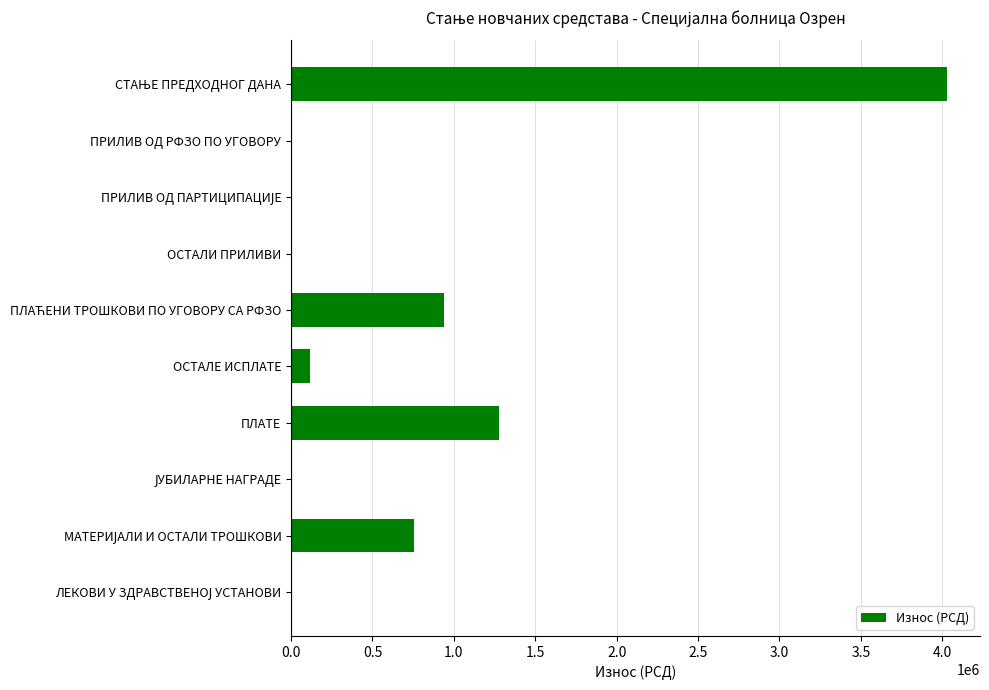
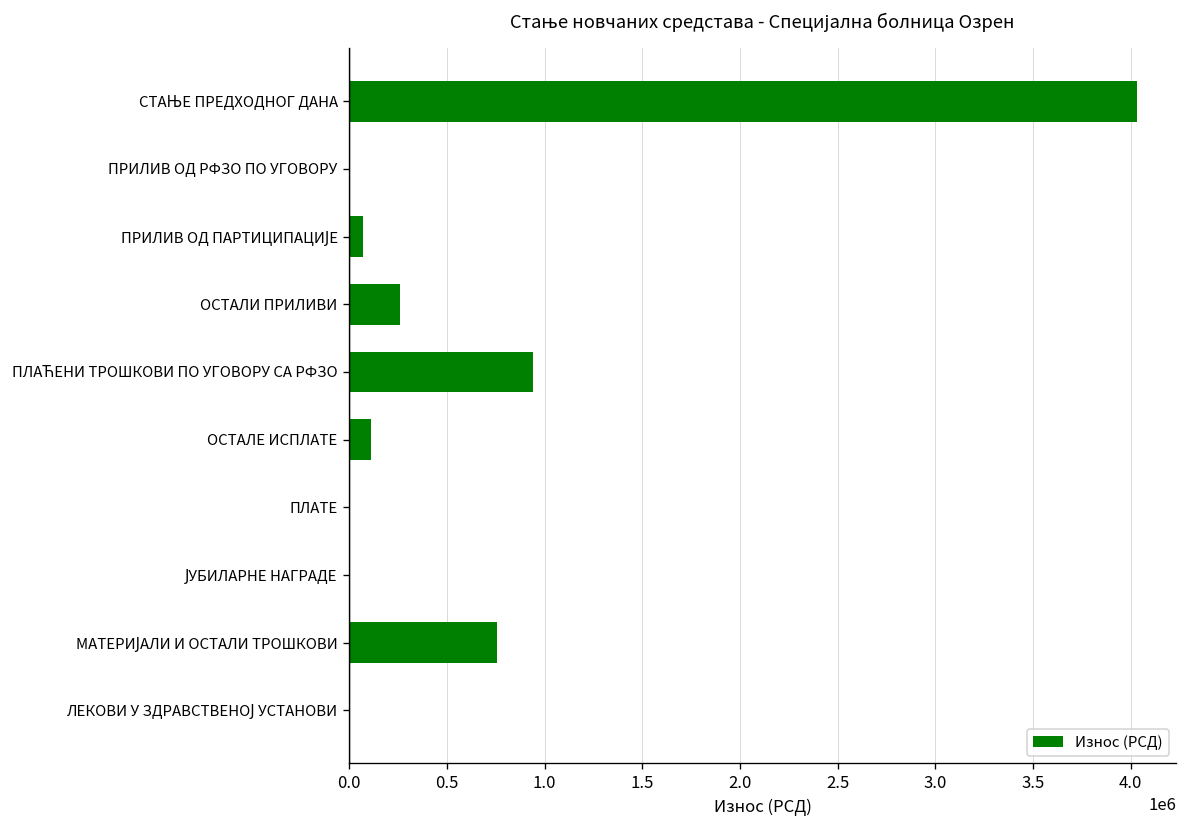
  {
    "СТАЊЕ ПРЕДХОДНОГ ДАНА": 4030000,
    "ПРИЛИВ ОД РФЗО ПО УГОВОРУ": 0,
-   "ПРИЛИВ ОД ПАРТИЦИПАЦИЈЕ": 0,
-   "ОСТАЛИ ПРИЛИВИ": 0,
+   "ПРИЛИВ ОД ПАРТИЦИПАЦИЈЕ": 70000,
+   "ОСТАЛИ ПРИЛИВИ": 260000,
    "ПЛАЋЕНИ ТРОШКОВИ ПО УГОВОРУ СА РФЗО": 940000,
    "ОСТАЛЕ ИСПЛАТЕ": 110000,
-   "ПЛАТЕ": 1280000,
+   "ПЛАТЕ": 0,
    "ЈУБИЛАРНЕ НАГРАДЕ": 0,
    "МАТЕРИЈАЛИ И ОСТАЛИ ТРОШКОВИ": 760000,
    "ЛЕКОВИ У ЗДРАВСТВЕНОЈ УСТАНОВИ": 0
  }
